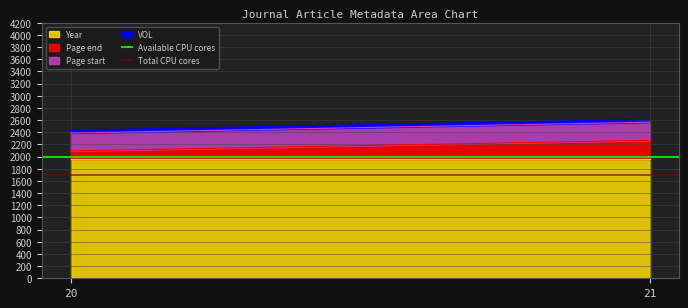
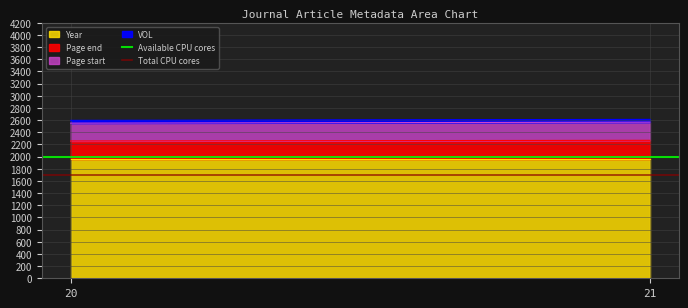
  {
    "Year": {
      "20": 2000,
      "21": 2000
    },
    "Page end": {
-     "20": 100,
+     "20": 300,
      "21": 300
    },
    "Page start": {
      "20": 300,
      "21": 300
    },
    "VOL": {
      "20": 0,
      "21": 0
    }
  }
